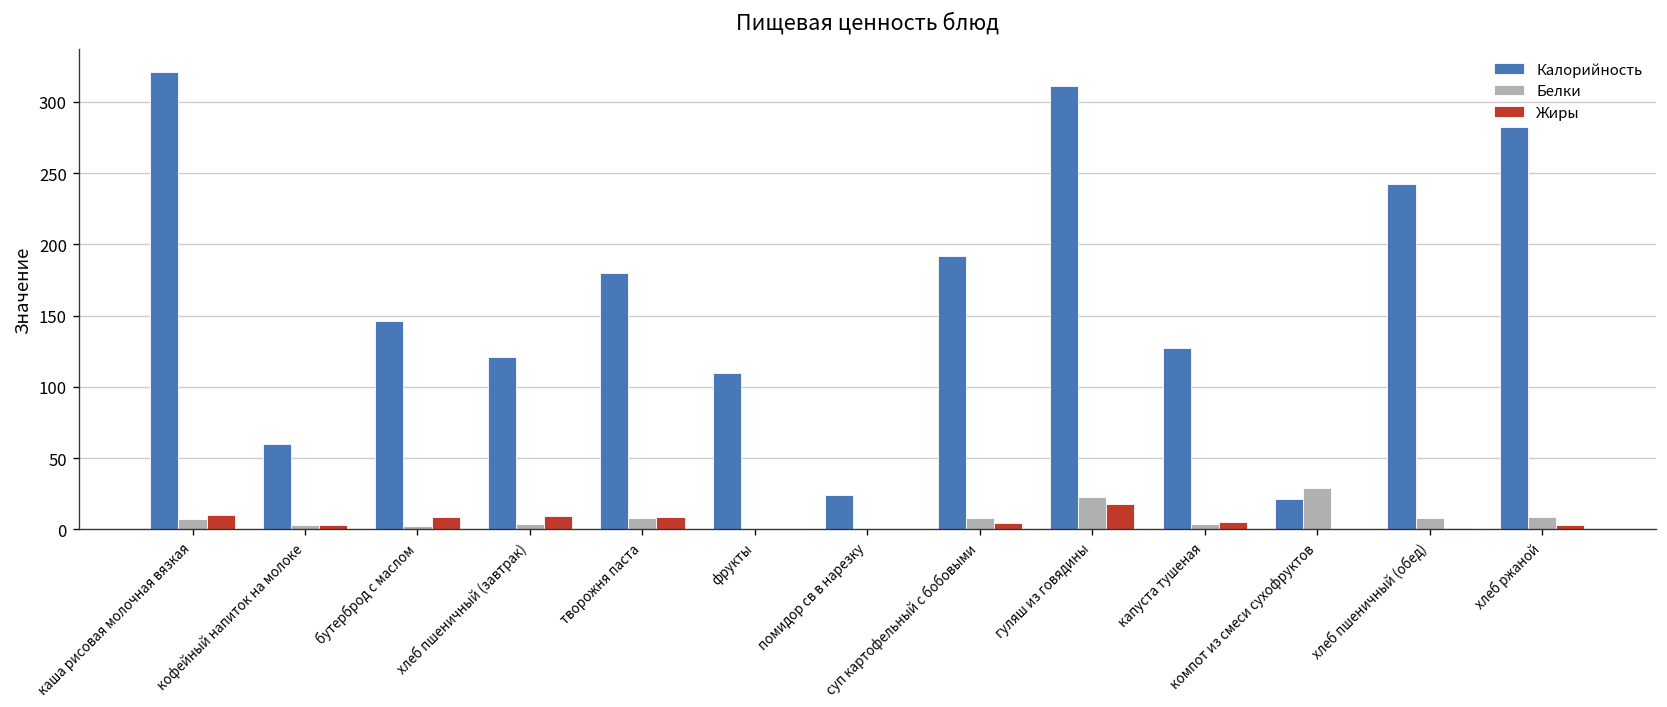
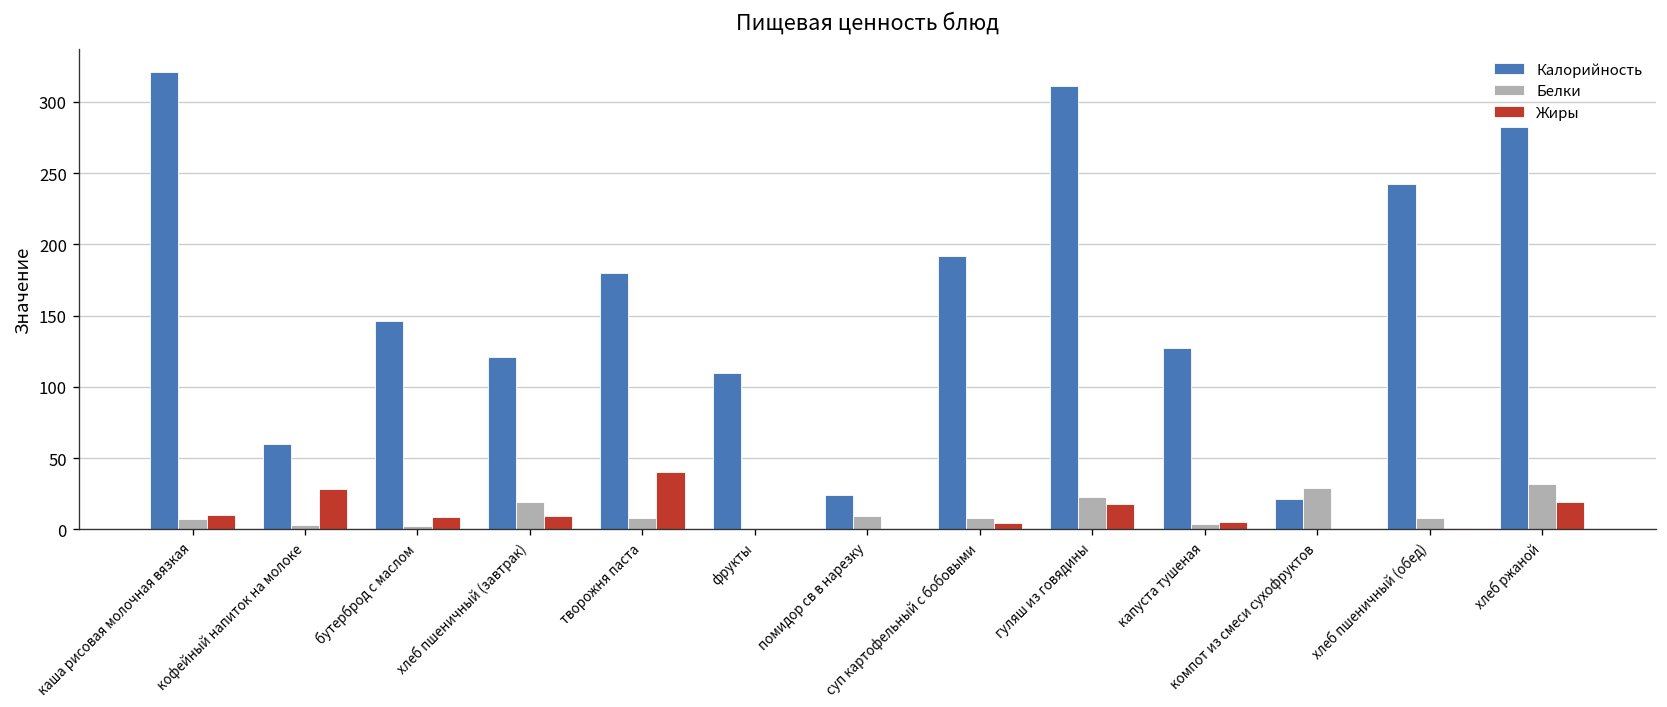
  {
    "Калорийность": {
      "каша рисовая молочная вязкая": 321,
      "кофейный напиток на молоке": 60,
      "бутерброд с маслом": 146,
      "хлеб пшеничный (завтрак)": 121,
      "творожня паста": 180,
      "фрукты": 110,
      "помидор св в нарезку": 24,
      "суп картофельный с бобовыми": 192,
      "гуляш из говядины": 311,
      "капуста тушеная": 127,
      "компот из смеси сухофруктов": 21,
      "хлеб пшеничный (обед)": 242,
      "хлеб ржаной": 282
    },
    "Белки": {
      "каша рисовая молочная вязкая": 7,
      "кофейный напиток на молоке": 3,
      "бутерброд с маслом": 2,
-     "хлеб пшеничный (завтрак)": 4,
+     "хлеб пшеничный (завтрак)": 19,
      "творожня паста": 8,
      "фрукты": 0,
-     "помидор св в нарезку": 1,
+     "помидор св в нарезку": 10,
      "суп картофельный с бобовыми": 8,
      "гуляш из говядины": 23,
      "капуста тушеная": 4,
      "компот из смеси сухофруктов": 29,
      "хлеб пшеничный (обед)": 8,
-     "хлеб ржаной": 9
+     "хлеб ржаной": 32
    },
    "Жиры": {
      "каша рисовая молочная вязкая": 10,
-     "кофейный напиток на молоке": 3,
+     "кофейный напиток на молоке": 28,
      "бутерброд с маслом": 9,
      "хлеб пшеничный (завтрак)": 9,
-     "творожня паста": 8,
+     "творожня паста": 40,
      "фрукты": 0,
      "суп картофельный с бобовыми": 4,
      "гуляш из говядины": 18,
      "капуста тушеная": 5,
      "компот из смеси сухофруктов": 0,
-     "хлеб ржаной": 3
+     "хлеб ржаной": 19
    }
  }
